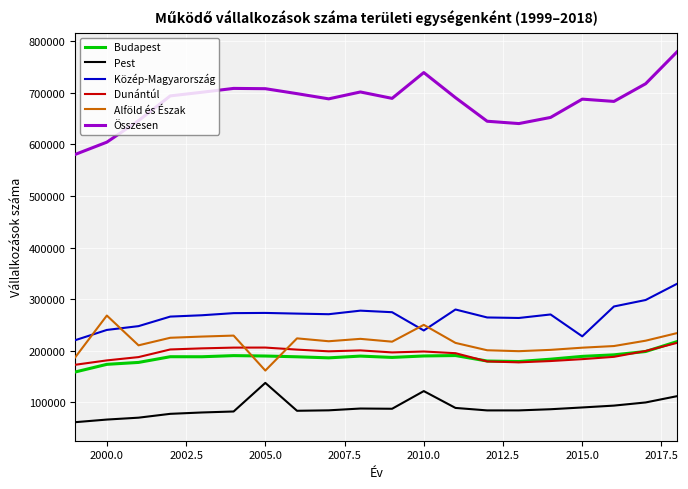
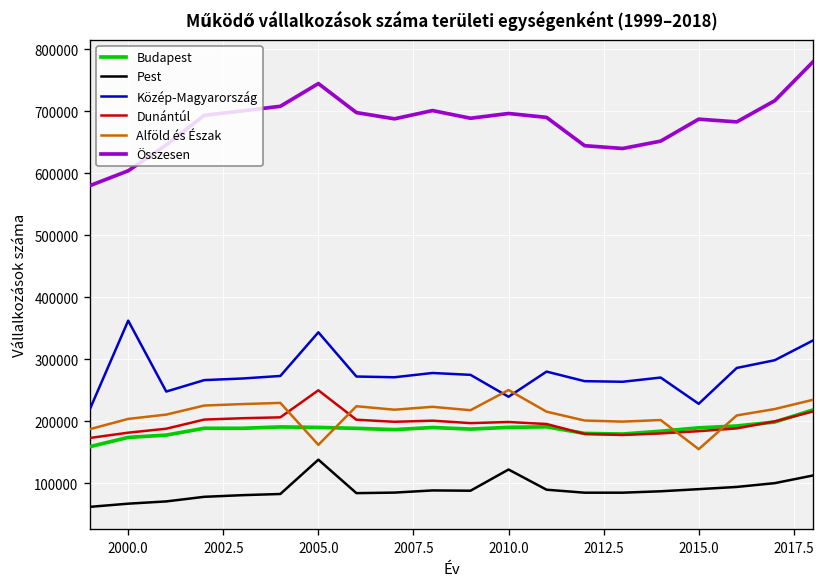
  {
    "Budapest": {
      "2000.0": 170000,
      "2005.0": 190000,
      "2010.0": 190000,
      "2015.0": 190000
    },
    "Pest": {
      "2000.0": 70000,
      "2005.0": 140000,
      "2010.0": 120000,
      "2015.0": 90000
    },
    "Közép-Magyarország": {
-     "2000.0": 240000,
-     "2005.0": 270000,
+     "2000.0": 360000,
+     "2005.0": 340000,
      "2010.0": 240000,
      "2015.0": 230000
    },
    "Dunántúl": {
      "2000.0": 180000,
-     "2005.0": 210000,
+     "2005.0": 250000,
      "2010.0": 200000,
      "2015.0": 180000
    },
    "Alföld és Észak": {
-     "2000.0": 270000,
+     "2000.0": 200000,
      "2005.0": 160000,
      "2010.0": 250000,
-     "2015.0": 210000
+     "2015.0": 150000
    },
    "Összesen": {
      "2000.0": 600000,
-     "2005.0": 710000,
-     "2010.0": 740000,
+     "2005.0": 740000,
+     "2010.0": 700000,
      "2015.0": 690000
    }
  }
